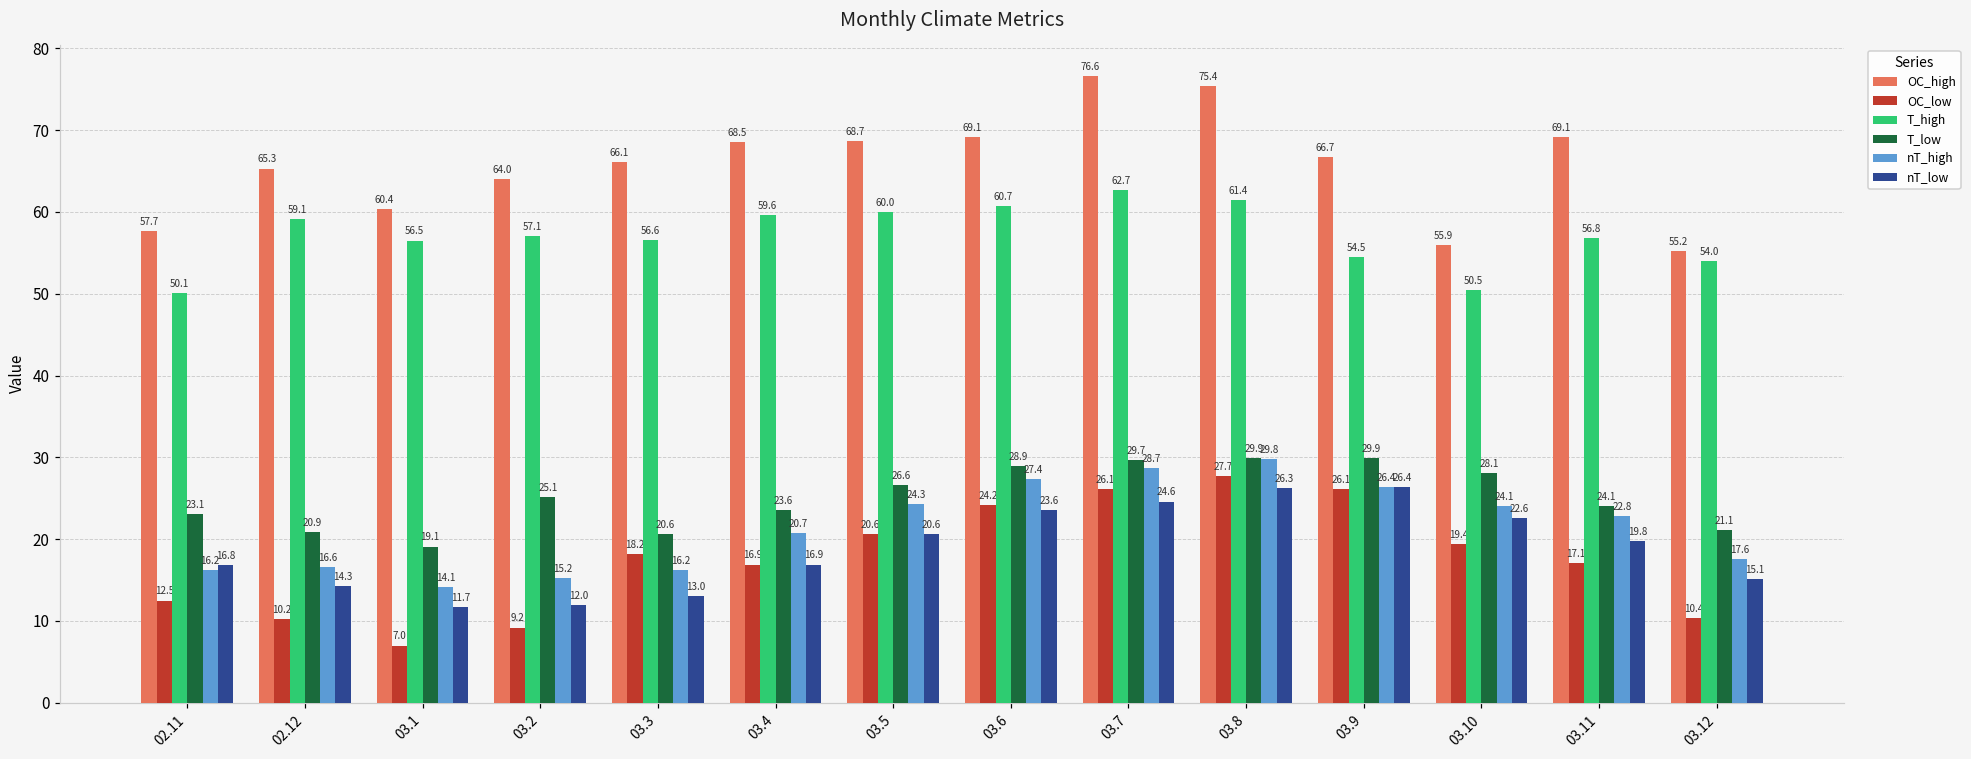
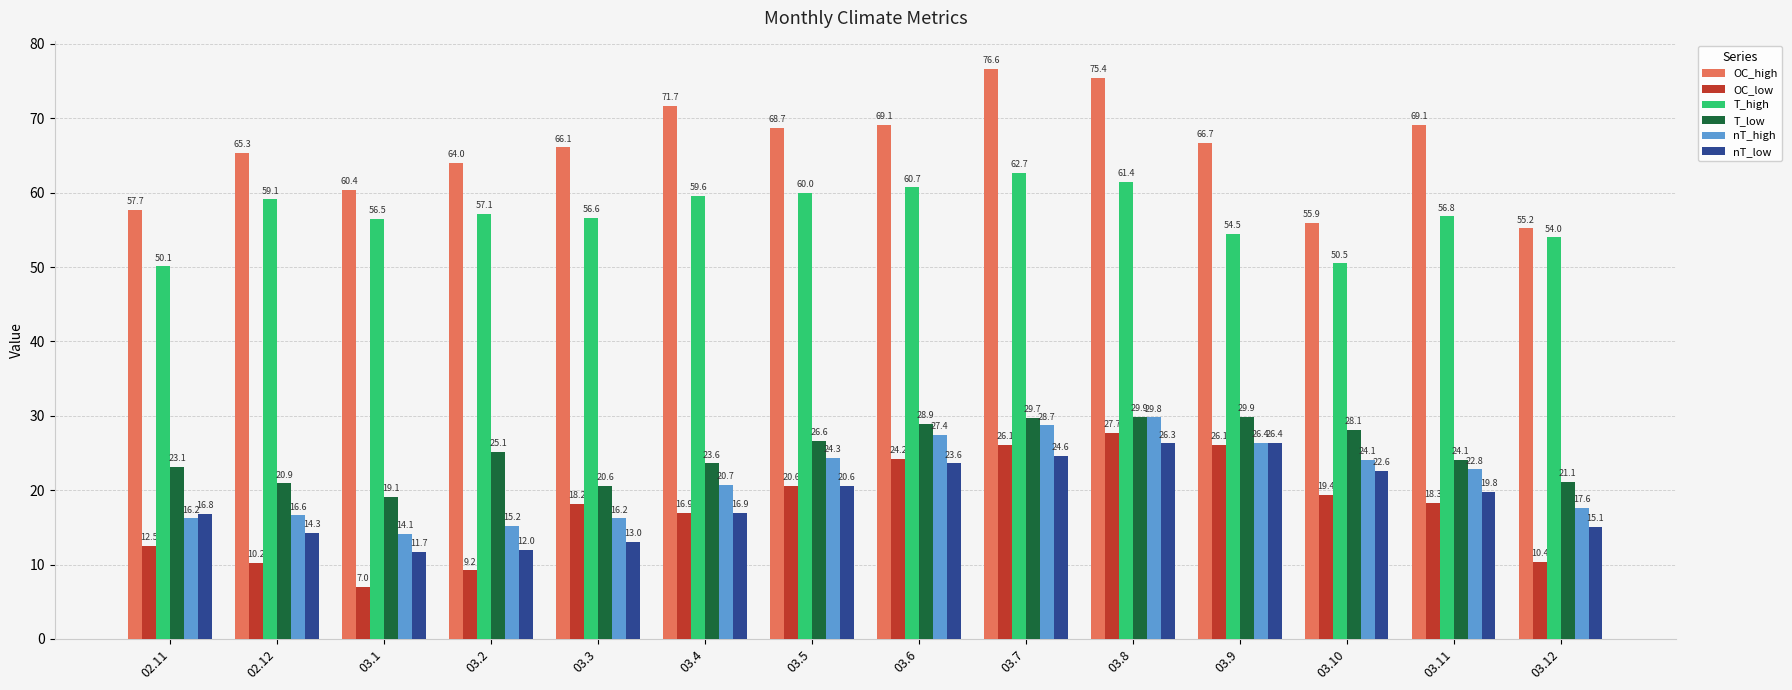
  {
    "OC_high": {
      "02.11": 57.7,
      "02.12": 65.3,
      "03.1": 60.4,
      "03.2": 64.0,
      "03.3": 66.1,
-     "03.4": 68.5,
+     "03.4": 71.7,
      "03.5": 68.7,
      "03.6": 69.1,
      "03.7": 76.6,
      "03.8": 75.4,
      "03.9": 66.7,
      "03.10": 55.9,
      "03.11": 69.1,
      "03.12": 55.2
    },
    "OC_low": {
      "02.11": 12.5,
      "02.12": 10.2,
      "03.1": 7.0,
      "03.2": 9.2,
      "03.3": 18.2,
      "03.4": 16.9,
      "03.5": 20.6,
      "03.6": 24.2,
      "03.7": 26.1,
      "03.8": 27.7,
      "03.9": 26.1,
      "03.10": 19.4,
-     "03.11": 17.1,
+     "03.11": 18.3,
      "03.12": 10.4
    },
    "T_high": {
      "02.11": 50.1,
      "02.12": 59.1,
      "03.1": 56.5,
      "03.2": 57.1,
      "03.3": 56.6,
      "03.4": 59.6,
      "03.5": 60.0,
      "03.6": 60.7,
      "03.7": 62.7,
      "03.8": 61.4,
      "03.9": 54.5,
      "03.10": 50.5,
      "03.11": 56.8,
      "03.12": 54.0
    },
    "T_low": {
      "02.11": 23.1,
      "02.12": 20.9,
      "03.1": 19.1,
      "03.2": 25.1,
      "03.3": 20.6,
      "03.4": 23.6,
      "03.5": 26.6,
      "03.6": 28.9,
      "03.7": 29.7,
      "03.9": 29.9,
      "03.10": 28.1,
      "03.11": 24.1,
      "03.12": 21.1
    },
    "nT_high": {
      "02.11": 16.2,
      "02.12": 16.6,
      "03.1": 14.1,
      "03.2": 15.2,
      "03.3": 16.2,
      "03.4": 20.7,
      "03.5": 24.3,
      "03.6": 27.4,
      "03.7": 28.7,
      "03.10": 24.1,
      "03.11": 22.8,
      "03.12": 17.6
    },
    "nT_low": {
      "02.11": 16.8,
      "02.12": 14.3,
      "03.1": 11.7,
      "03.2": 12.0,
      "03.3": 13.0,
      "03.4": 16.9,
      "03.5": 20.6,
      "03.6": 23.6,
      "03.7": 24.6,
      "03.8": 26.3,
      "03.10": 22.6,
      "03.11": 19.8,
      "03.12": 15.1
    }
  }
